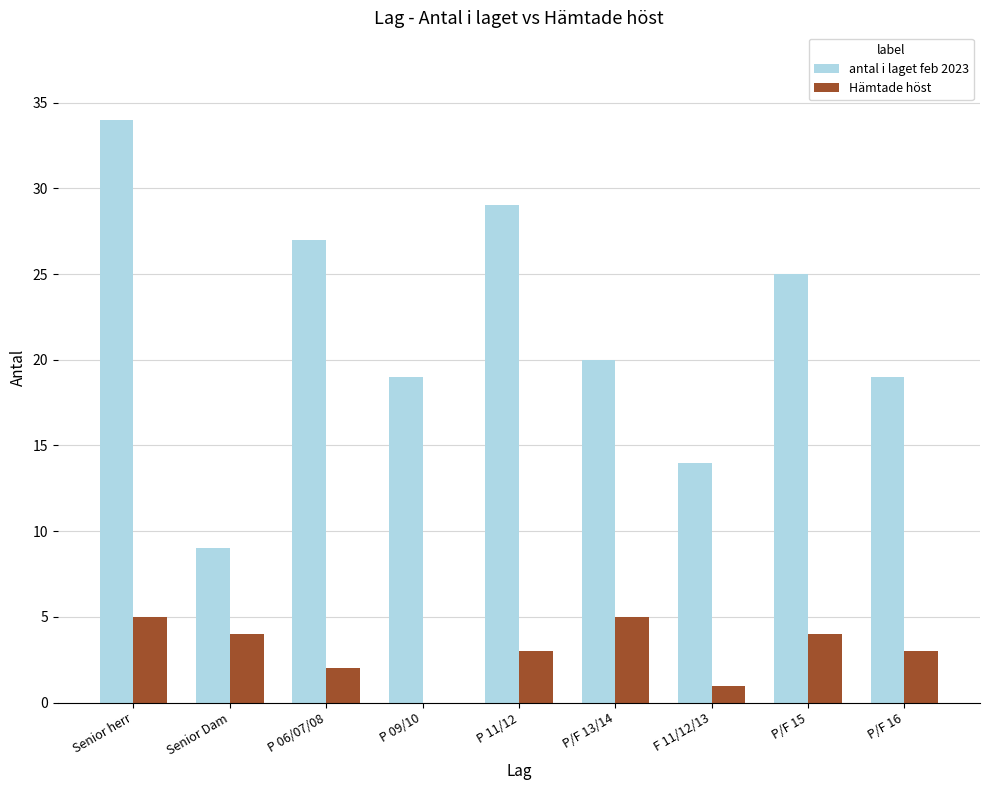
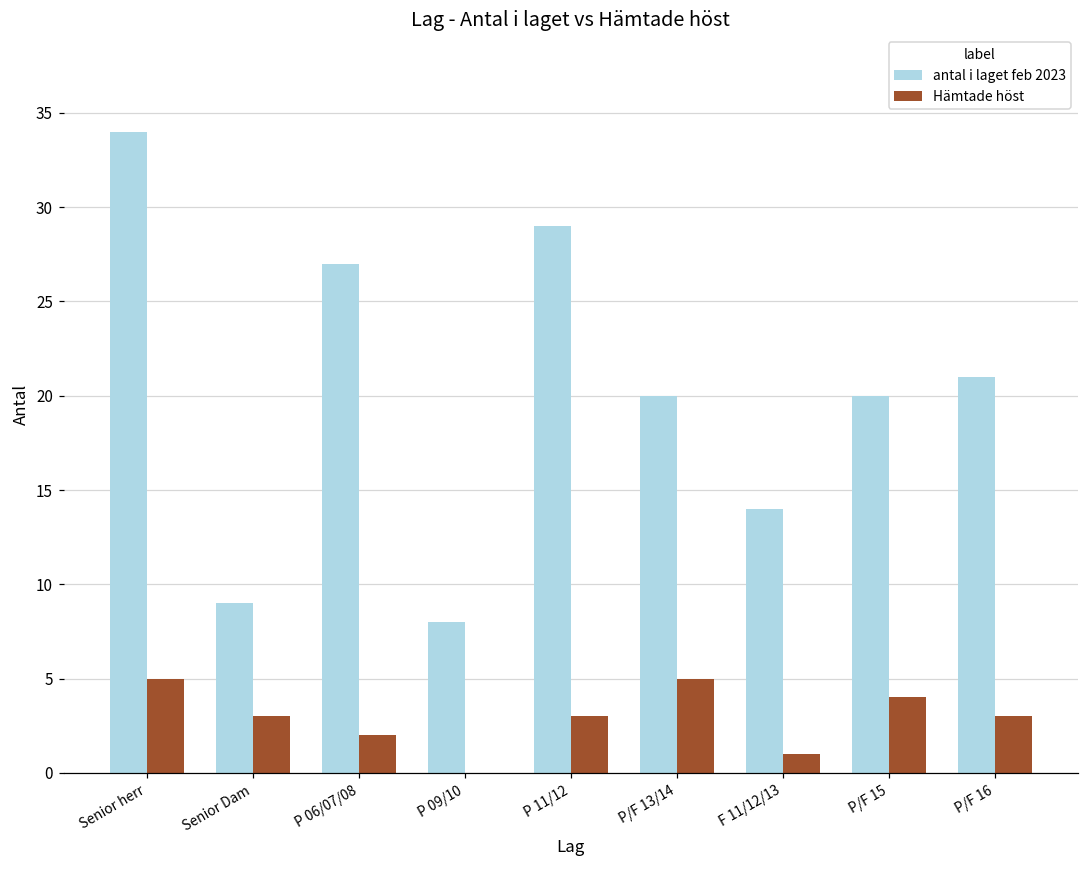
  {
    "antal i laget feb 2023": {
      "Senior herr": 34,
      "Senior Dam": 9,
      "P 06/07/08": 27,
-     "P 09/10": 19,
+     "P 09/10": 8,
      "P 11/12": 29,
      "P/F 13/14": 20,
      "F 11/12/13": 14,
-     "P/F 15": 25,
-     "P/F 16": 19
+     "P/F 15": 20,
+     "P/F 16": 21
    },
    "Hämtade höst": {
      "Senior herr": 5,
-     "Senior Dam": 4,
+     "Senior Dam": 3,
      "P 06/07/08": 2,
      "P 09/10": 0,
      "P 11/12": 3,
      "P/F 13/14": 5,
      "F 11/12/13": 1,
      "P/F 15": 4,
      "P/F 16": 3
    }
  }
